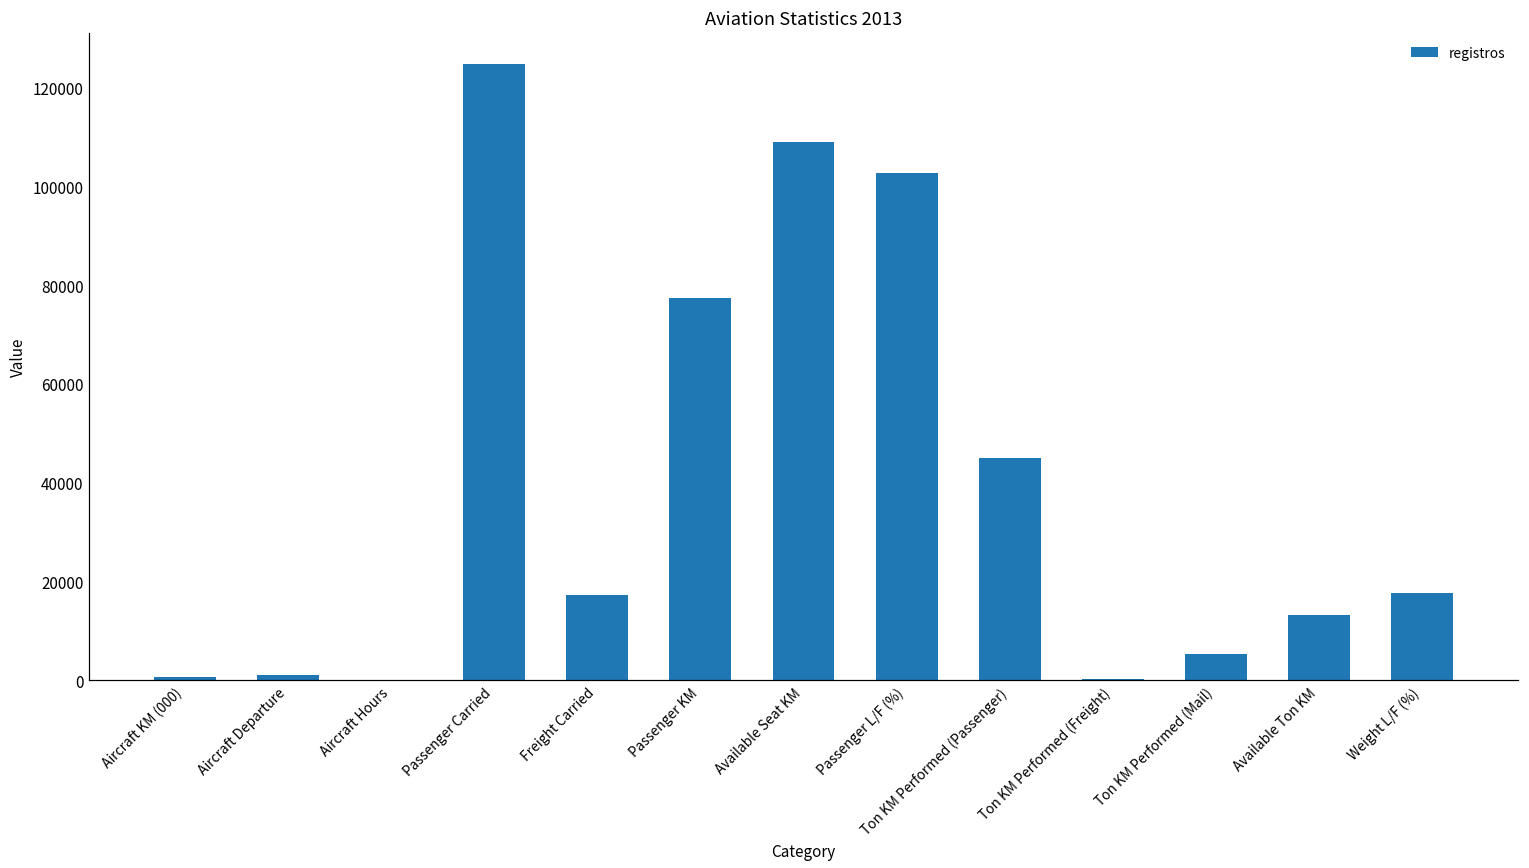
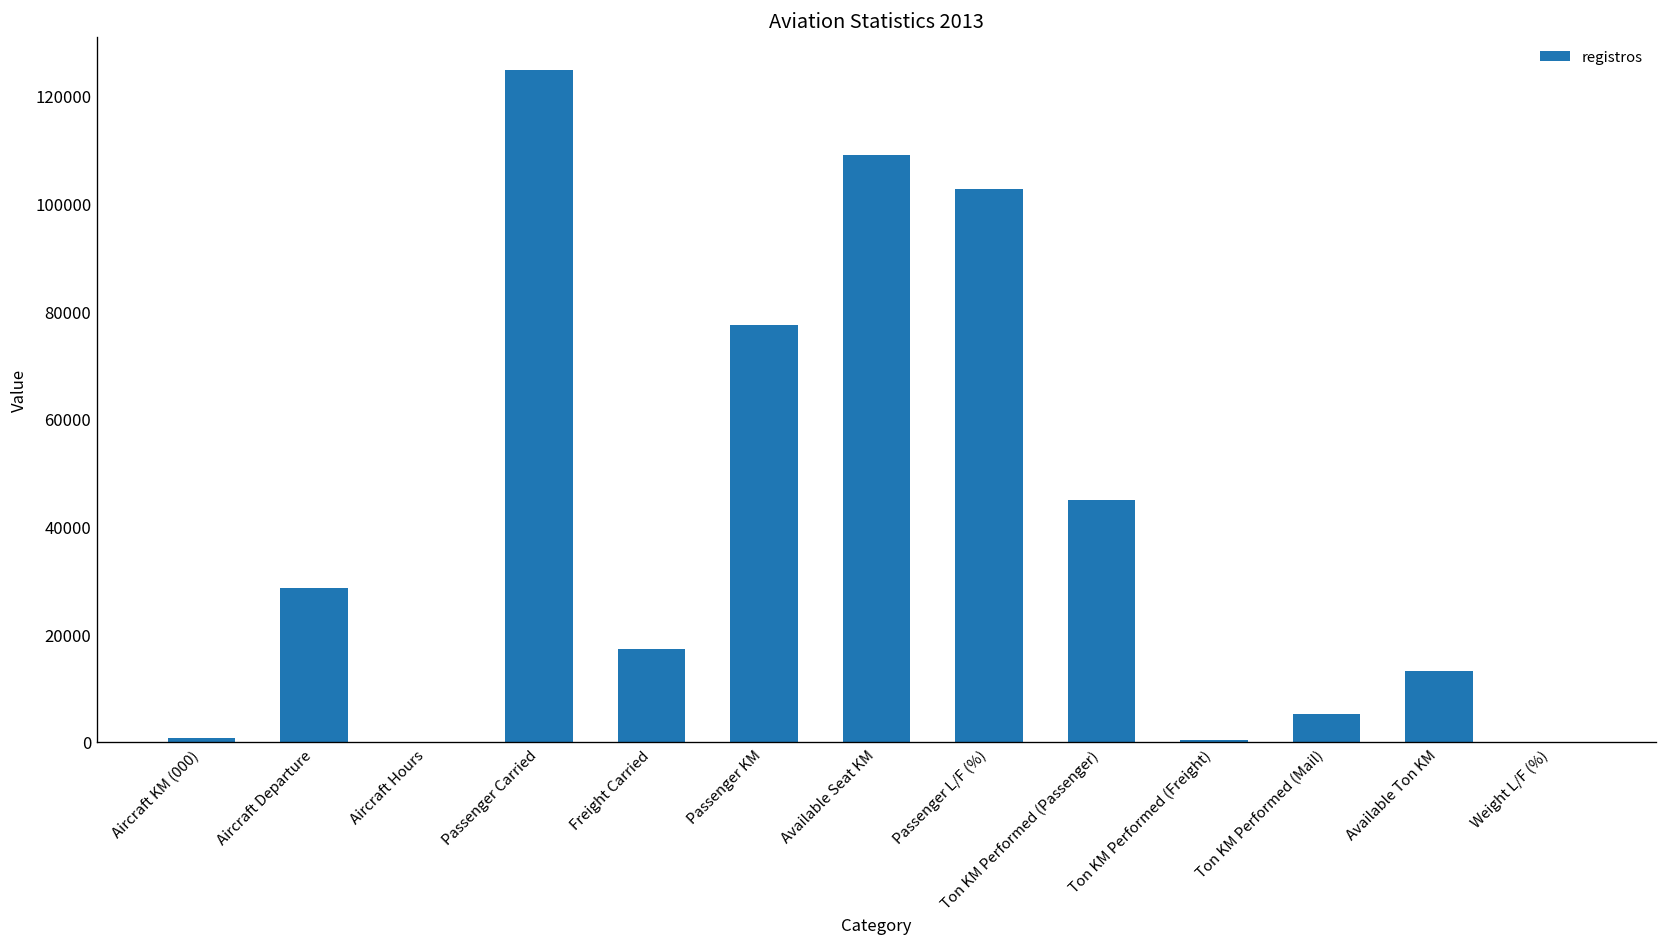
  {
    "Aircraft KM (000)": 1000,
-   "Aircraft Departure": 1000,
+   "Aircraft Departure": 29000,
    "Passenger Carried": 125000,
    "Freight Carried": 17000,
    "Passenger KM": 77000,
    "Available Seat KM": 109000,
    "Passenger L/F (%)": 103000,
    "Ton KM Performed (Passenger)": 45000,
    "Ton KM Performed (Mail)": 5000,
    "Available Ton KM": 13000,
-   "Weight L/F (%)": 18000
+   "Weight L/F (%)": 0
  }
